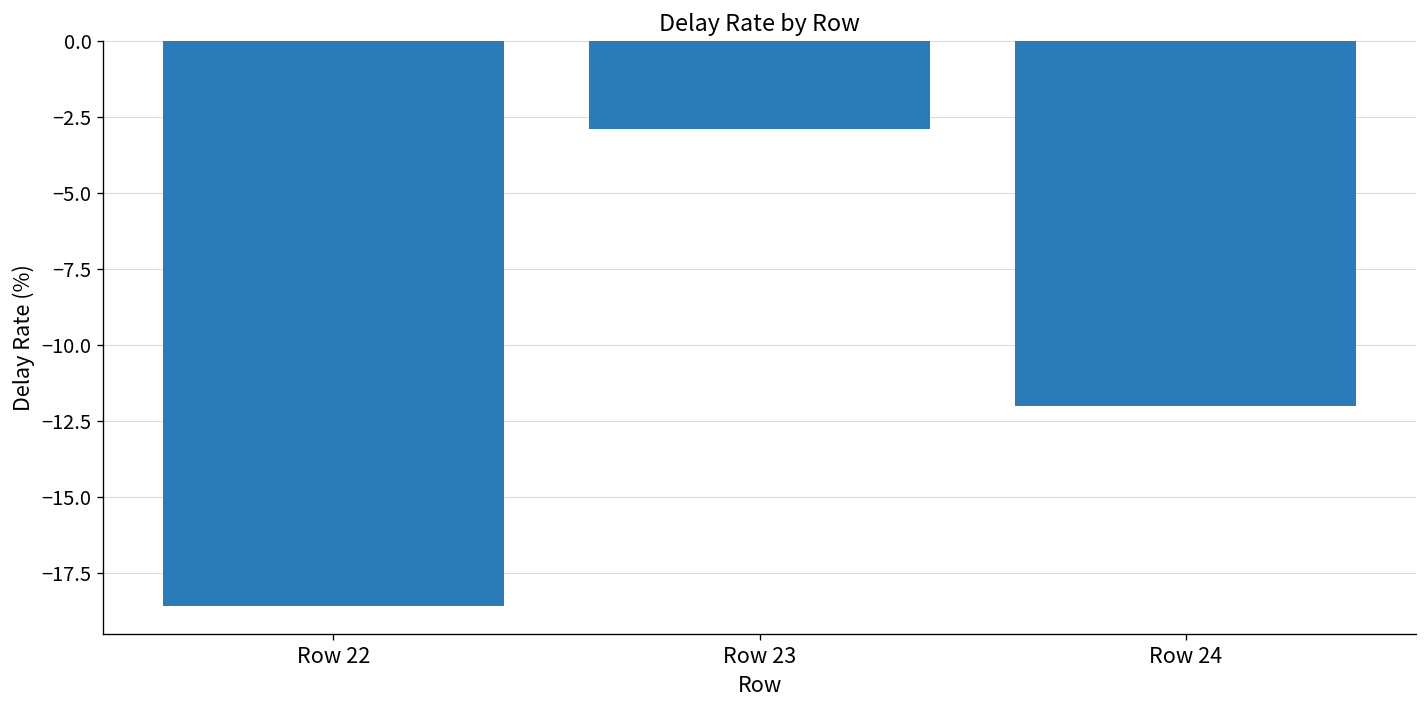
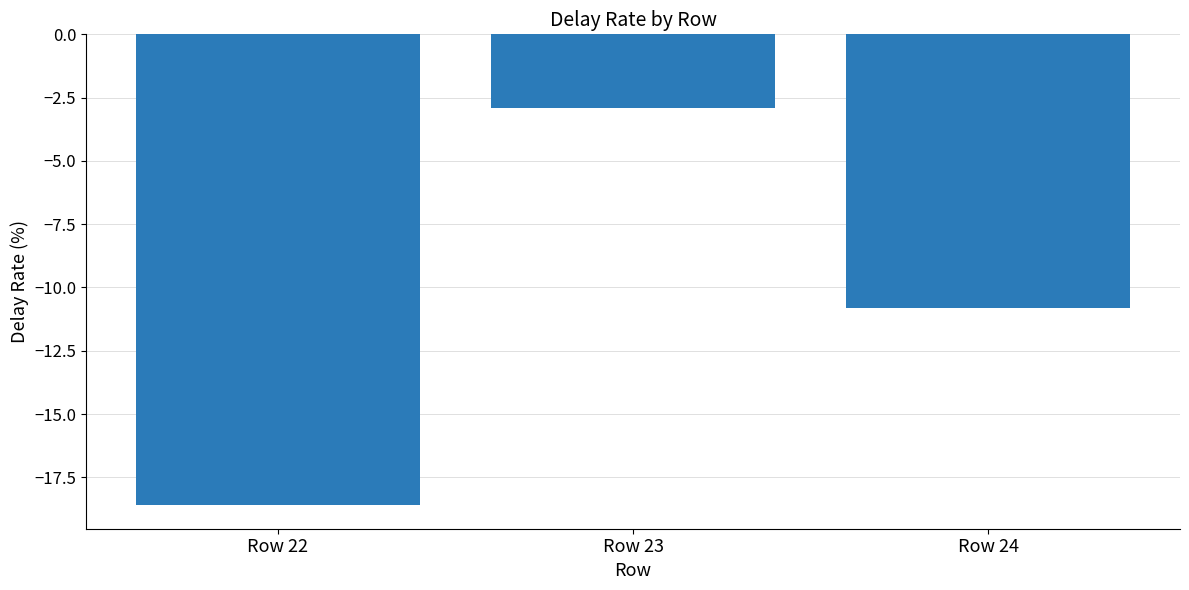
  {
    "Row 22": -18.6,
    "Row 23": -2.9,
-   "Row 24": -12.0
+   "Row 24": -10.8
  }
